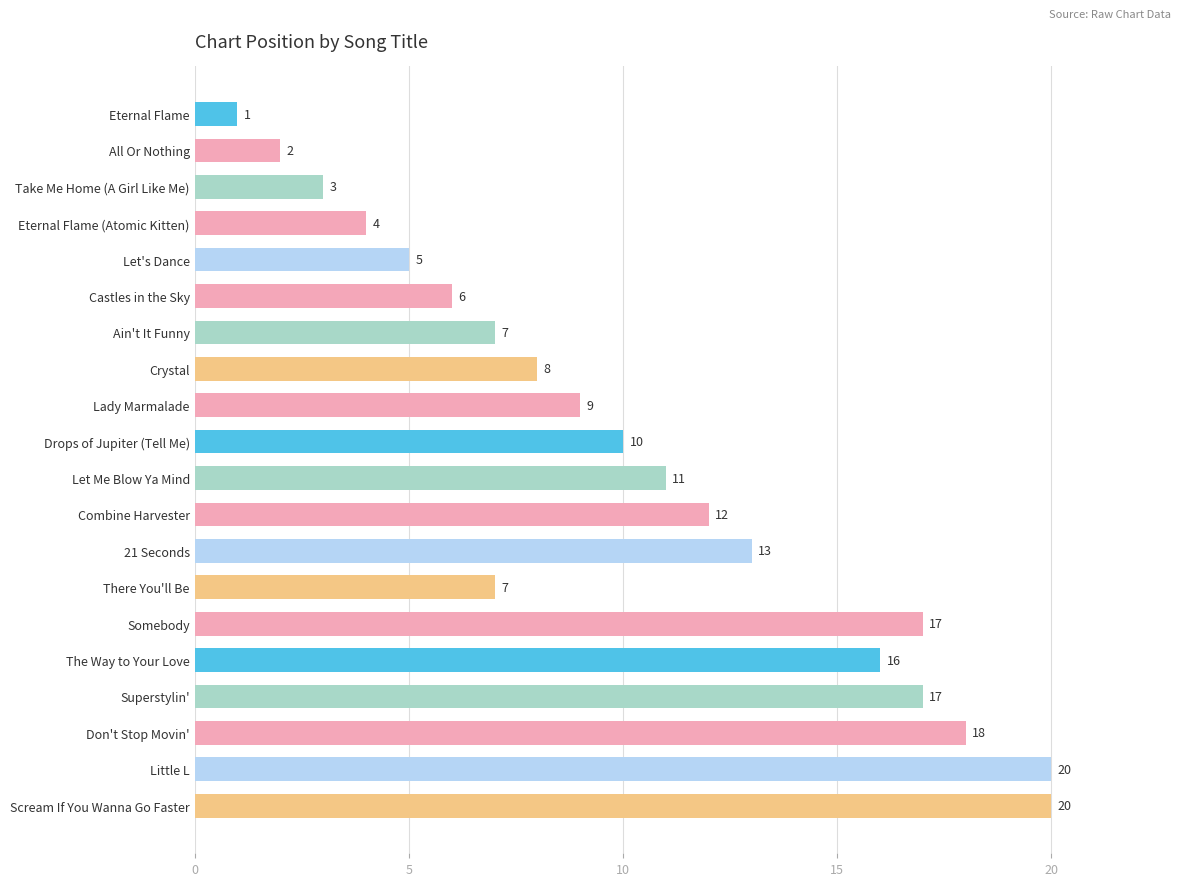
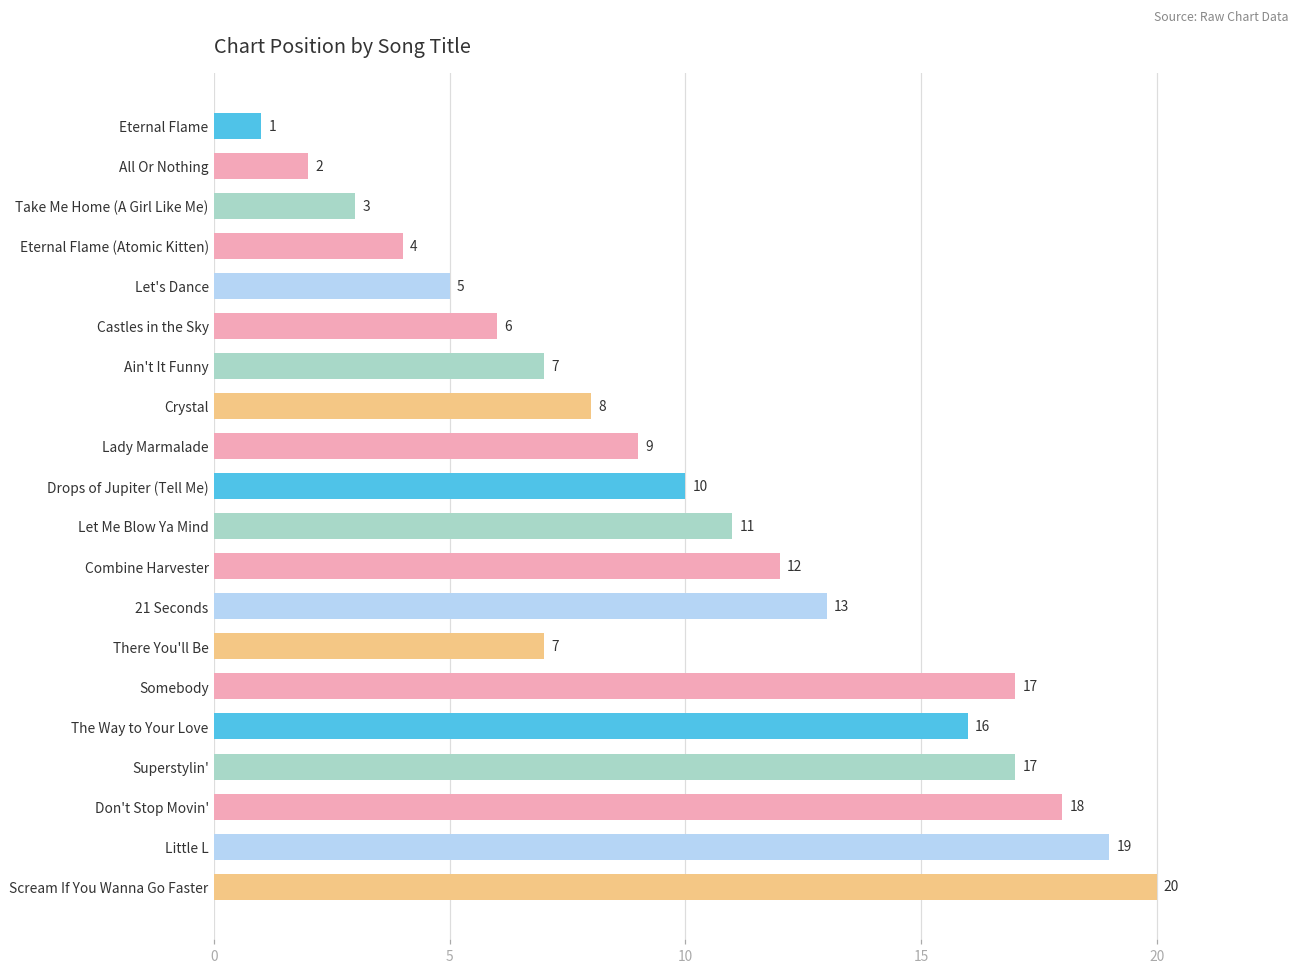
  {
    "Eternal Flame": 1,
    "All Or Nothing": 2,
    "Take Me Home (A Girl Like Me)": 3,
    "Eternal Flame (Atomic Kitten)": 4,
    "Let's Dance": 5,
    "Castles in the Sky": 6,
    "Ain't It Funny": 7,
    "Crystal": 8,
    "Lady Marmalade": 9,
    "Drops of Jupiter (Tell Me)": 10,
    "Let Me Blow Ya Mind": 11,
    "Combine Harvester": 12,
    "21 Seconds": 13,
    "There You'll Be": 7,
    "Somebody": 17,
    "The Way to Your Love": 16,
    "Superstylin'": 17,
    "Don't Stop Movin'": 18,
-   "Little L": 20,
+   "Little L": 19,
    "Scream If You Wanna Go Faster": 20
  }
